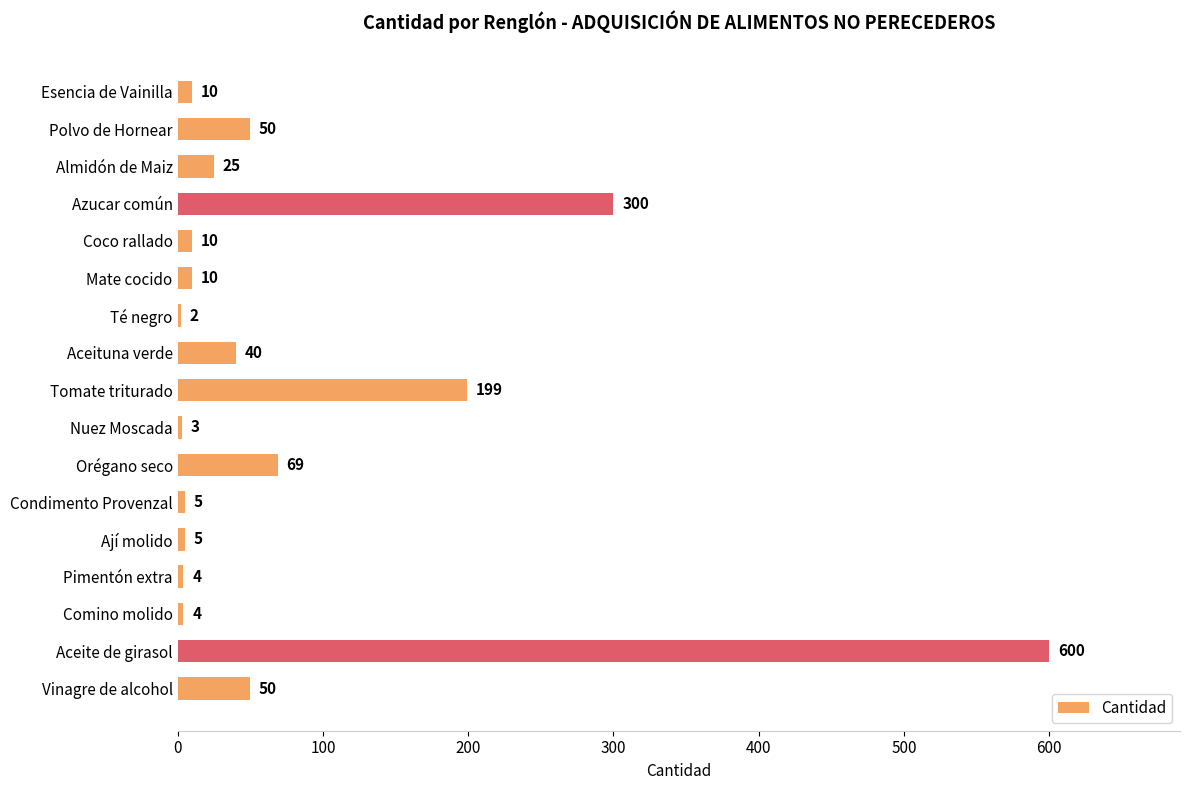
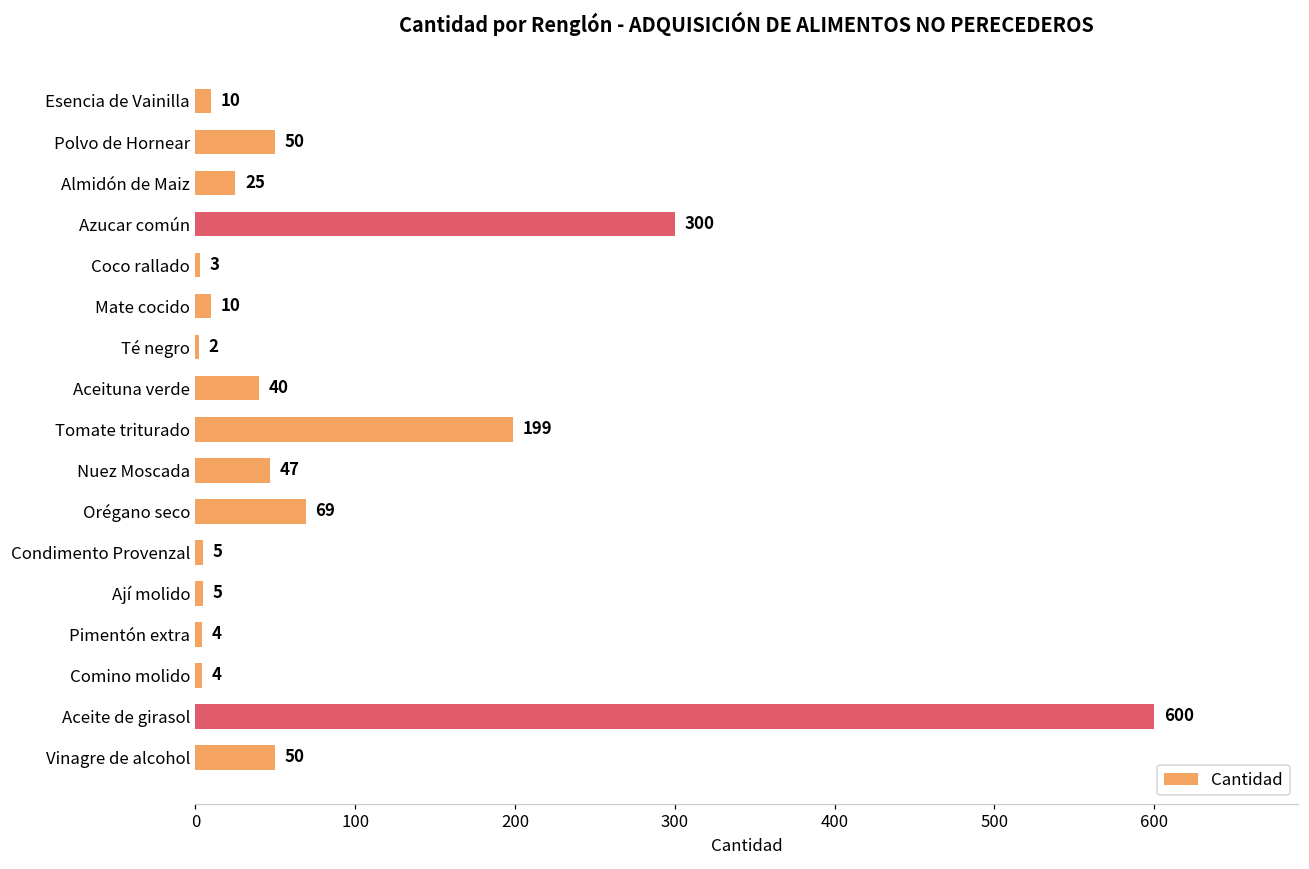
  {
    "Esencia de Vainilla": 10,
    "Polvo de Hornear": 50,
    "Almidón de Maiz": 25,
    "Azucar común": 300,
-   "Coco rallado": 10,
+   "Coco rallado": 3,
    "Mate cocido": 10,
    "Té negro": 2,
    "Aceituna verde": 40,
    "Tomate triturado": 199,
-   "Nuez Moscada": 3,
+   "Nuez Moscada": 47,
    "Orégano seco": 69,
    "Condimento Provenzal": 5,
    "Ají molido": 5,
    "Pimentón extra": 4,
    "Comino molido": 4,
    "Aceite de girasol": 600,
    "Vinagre de alcohol": 50
  }
